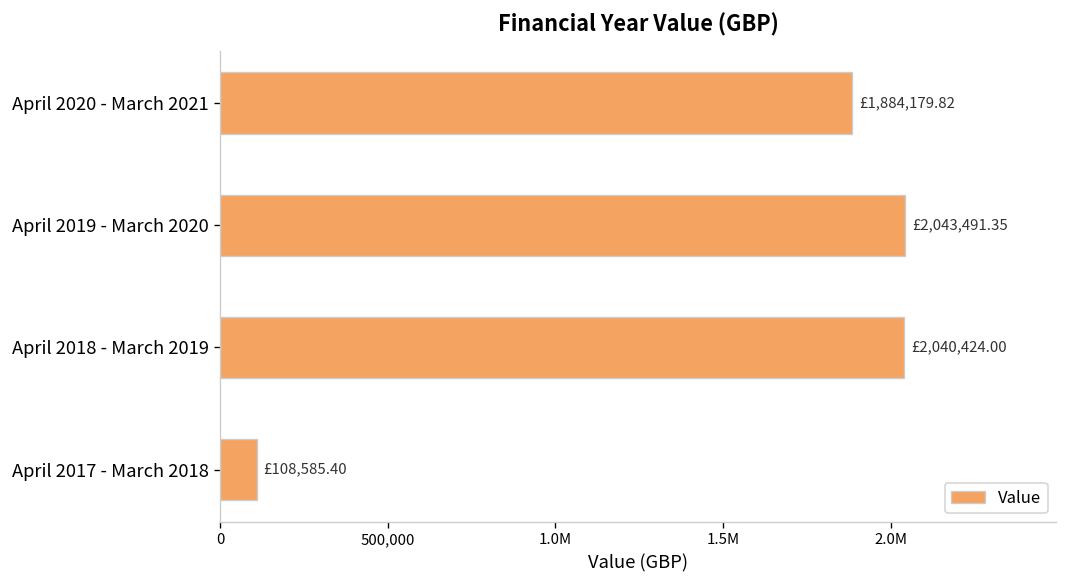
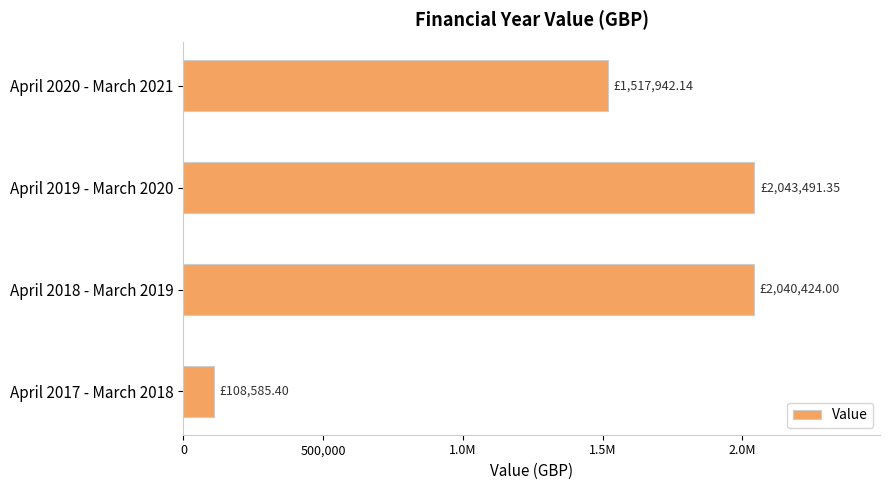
  {
-   "April 2020 - March 2021": "£1,884,179.82",
+   "April 2020 - March 2021": "£1,517,942.14",
    "April 2019 - March 2020": "£2,043,491.35",
    "April 2018 - March 2019": "£2,040,424.00",
    "April 2017 - March 2018": "£108,585.40"
  }
